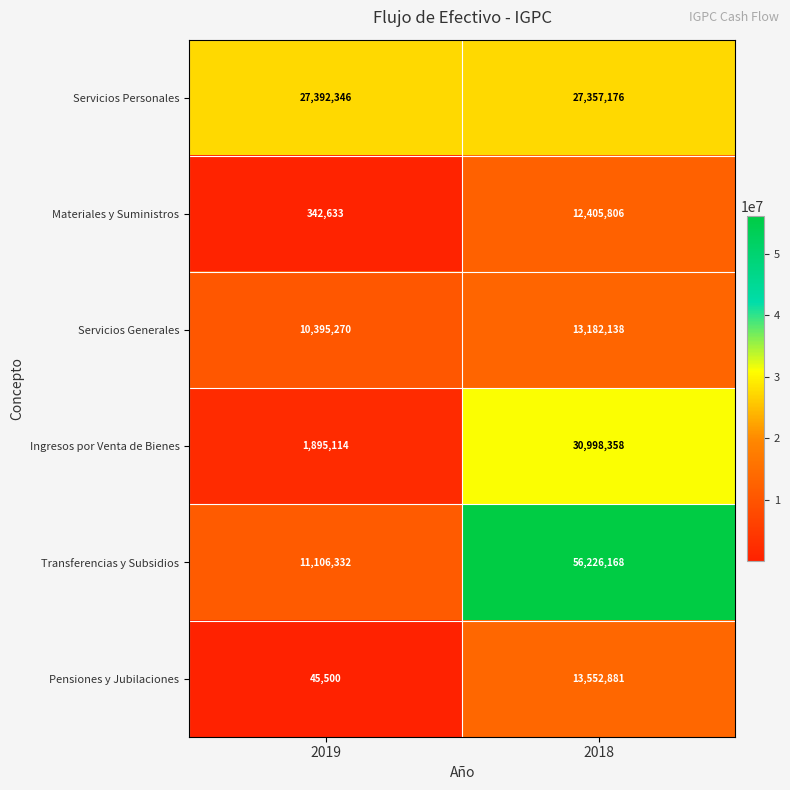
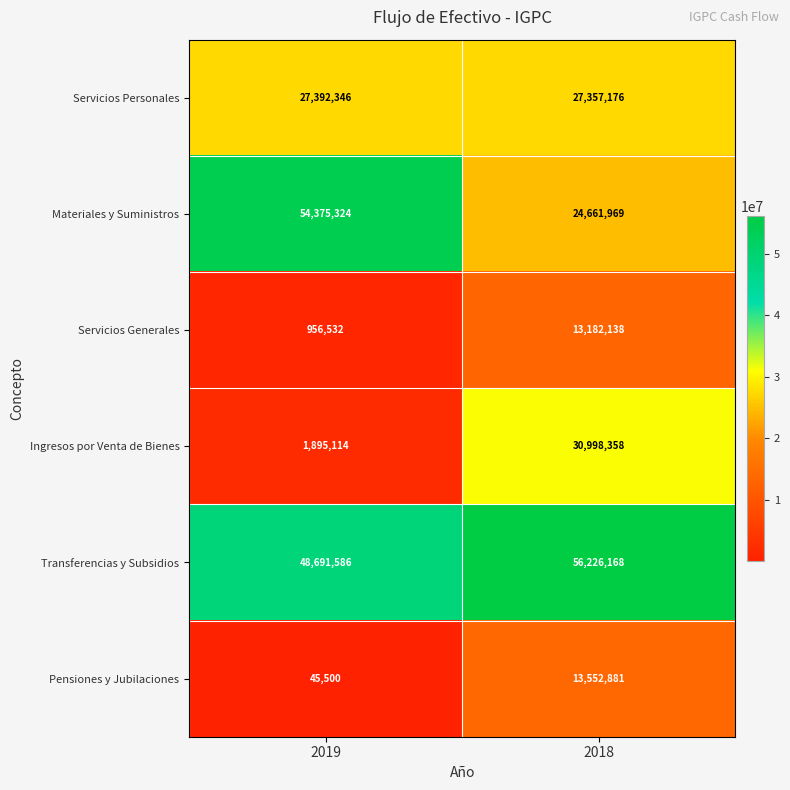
  {
    "Servicios Personales": {
      "2019": "27,392,346",
      "2018": "27,357,176"
    },
    "Materiales y Suministros": {
-     "2019": "342,633",
-     "2018": "12,405,806"
+     "2019": "54,375,324",
+     "2018": "24,661,969"
    },
    "Servicios Generales": {
-     "2019": "10,395,270",
+     "2019": "956,532",
      "2018": "13,182,138"
    },
    "Ingresos por Venta de Bienes": {
      "2019": "1,895,114",
      "2018": "30,998,358"
    },
    "Transferencias y Subsidios": {
-     "2019": "11,106,332",
+     "2019": "48,691,586",
      "2018": "56,226,168"
    },
    "Pensiones y Jubilaciones": {
      "2019": "45,500",
      "2018": "13,552,881"
    }
  }
